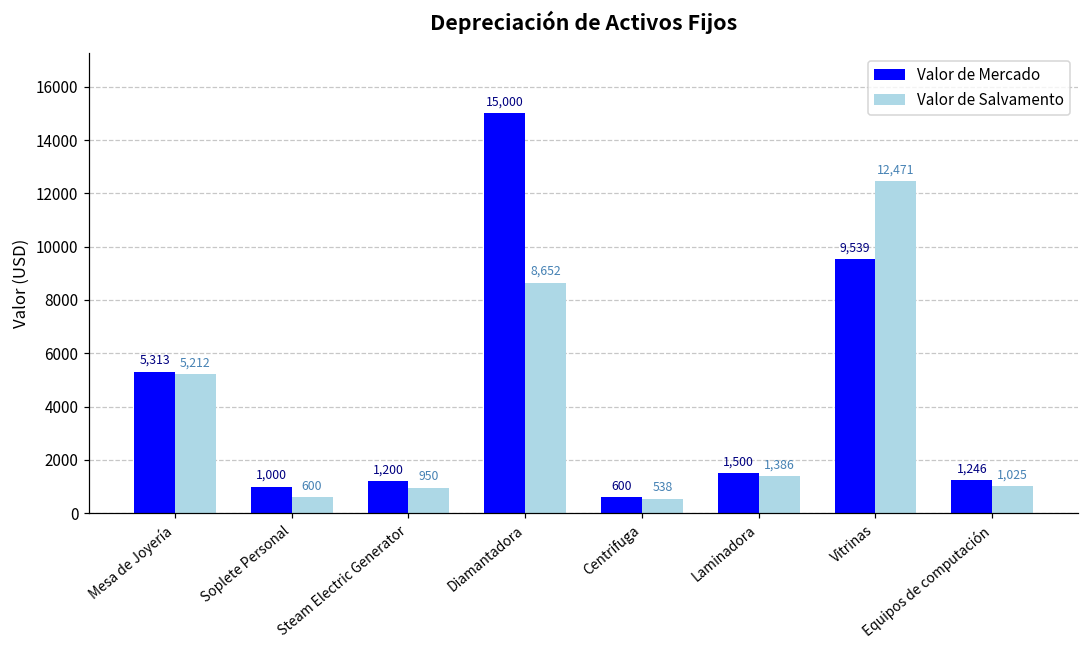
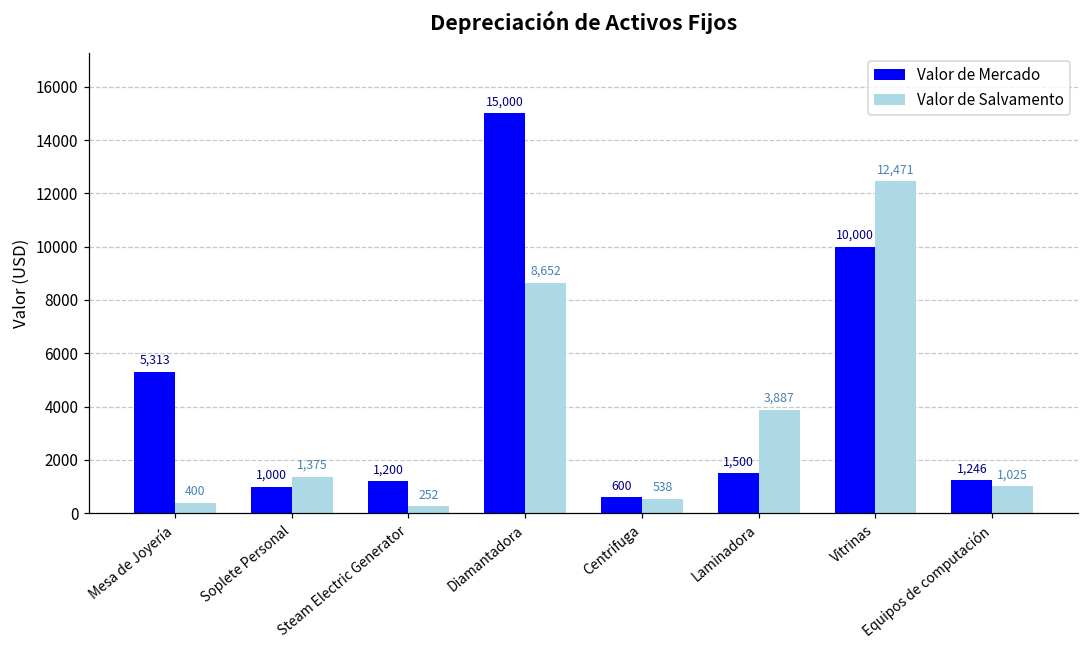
  {
    "Valor de Mercado": {
      "Mesa de Joyería": "5,313",
      "Soplete Personal": "1,000",
      "Steam Electric Generator": "1,200",
      "Diamantadora": "15,000",
      "Centrifuga": "600",
      "Laminadora": "1,500",
-     "Vitrinas": "9,539",
+     "Vitrinas": "10,000",
      "Equipos de computación": "1,246"
    },
    "Valor de Salvamento": {
-     "Mesa de Joyería": "5,212",
-     "Soplete Personal": "600",
-     "Steam Electric Generator": "950",
+     "Mesa de Joyería": "400",
+     "Soplete Personal": "1,375",
+     "Steam Electric Generator": "252",
      "Diamantadora": "8,652",
      "Centrifuga": "538",
-     "Laminadora": "1,386",
+     "Laminadora": "3,887",
      "Vitrinas": "12,471",
      "Equipos de computación": "1,025"
    }
  }
